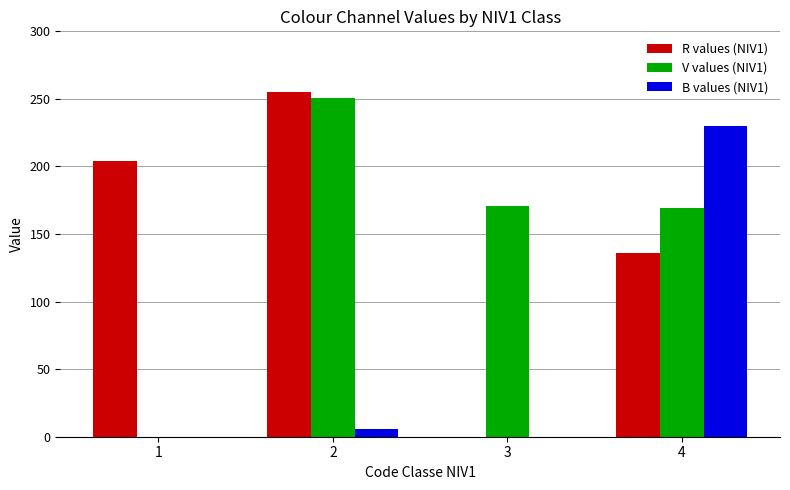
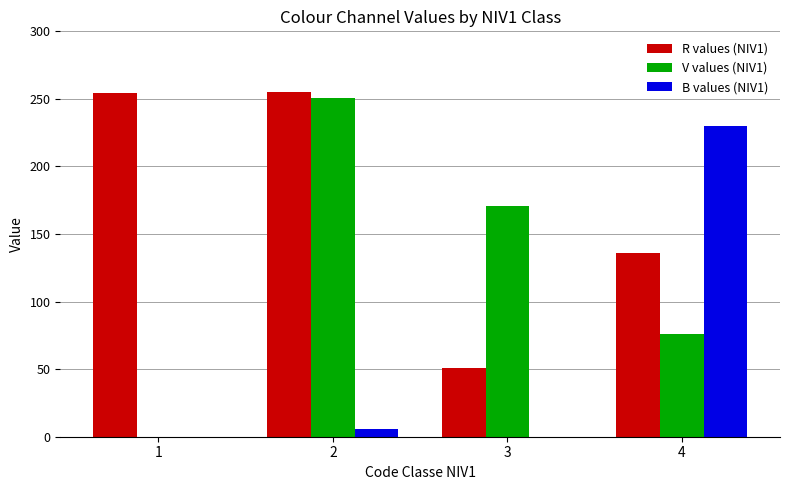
  {
    "R values (NIV1)": {
-     "1": 204,
+     "1": 254,
      "2": 255,
-     "3": 0,
+     "3": 51,
      "4": 136
    },
    "V values (NIV1)": {
      "1": 0,
      "2": 251,
      "3": 171,
-     "4": 169
+     "4": 76
    },
    "B values (NIV1)": {
      "1": 0,
      "2": 6,
      "3": 0,
      "4": 230
    }
  }
